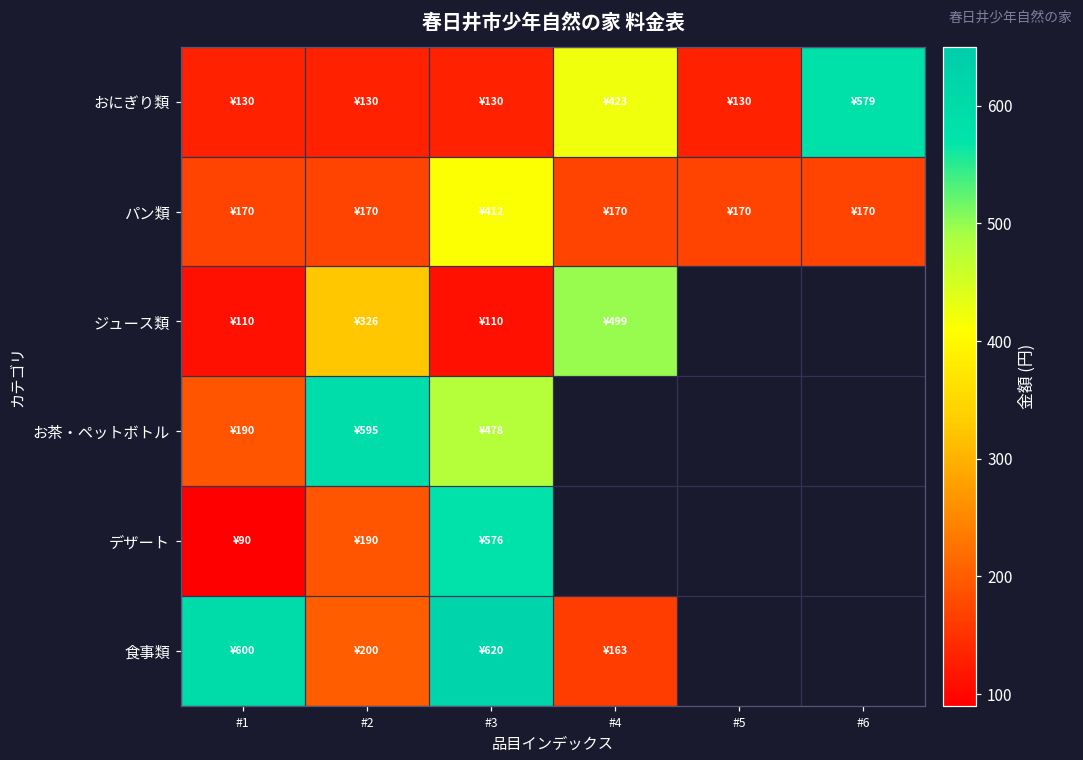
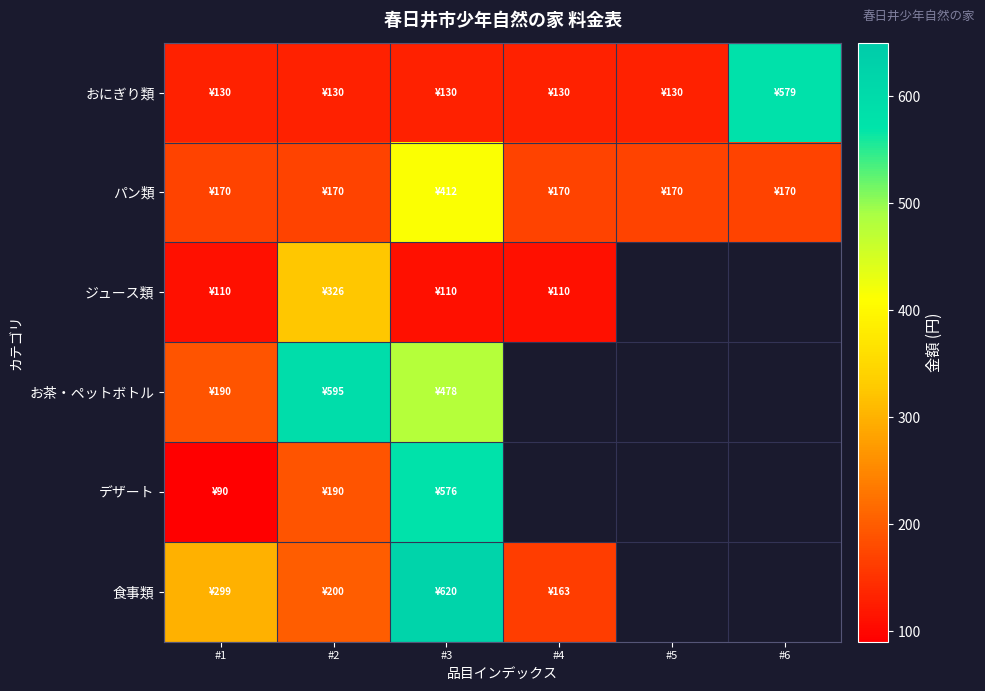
  {
    "おにぎり類": {
      "#1": "¥130",
      "#2": "¥130",
      "#3": "¥130",
-     "#4": "¥423",
+     "#4": "¥130",
      "#5": "¥130",
      "#6": "¥579"
    },
    "パン類": {
      "#1": "¥170",
      "#2": "¥170",
      "#3": "¥412",
      "#4": "¥170",
      "#5": "¥170",
      "#6": "¥170"
    },
    "ジュース類": {
      "#1": "¥110",
      "#2": "¥326",
      "#3": "¥110",
-     "#4": "¥499"
+     "#4": "¥110"
    },
    "お茶・ペットボトル": {
      "#1": "¥190",
      "#2": "¥595",
      "#3": "¥478"
    },
    "デザート": {
      "#1": "¥90",
      "#2": "¥190",
      "#3": "¥576"
    },
    "食事類": {
-     "#1": "¥600",
+     "#1": "¥299",
      "#2": "¥200",
      "#3": "¥620",
      "#4": "¥163"
    }
  }
